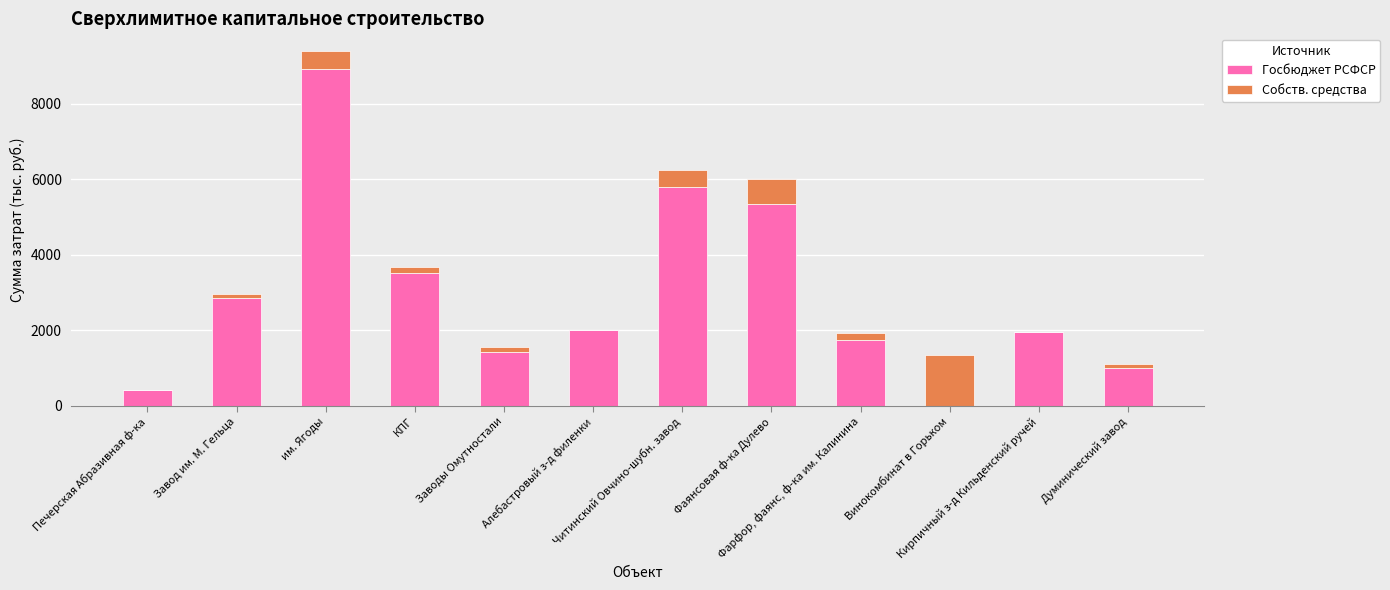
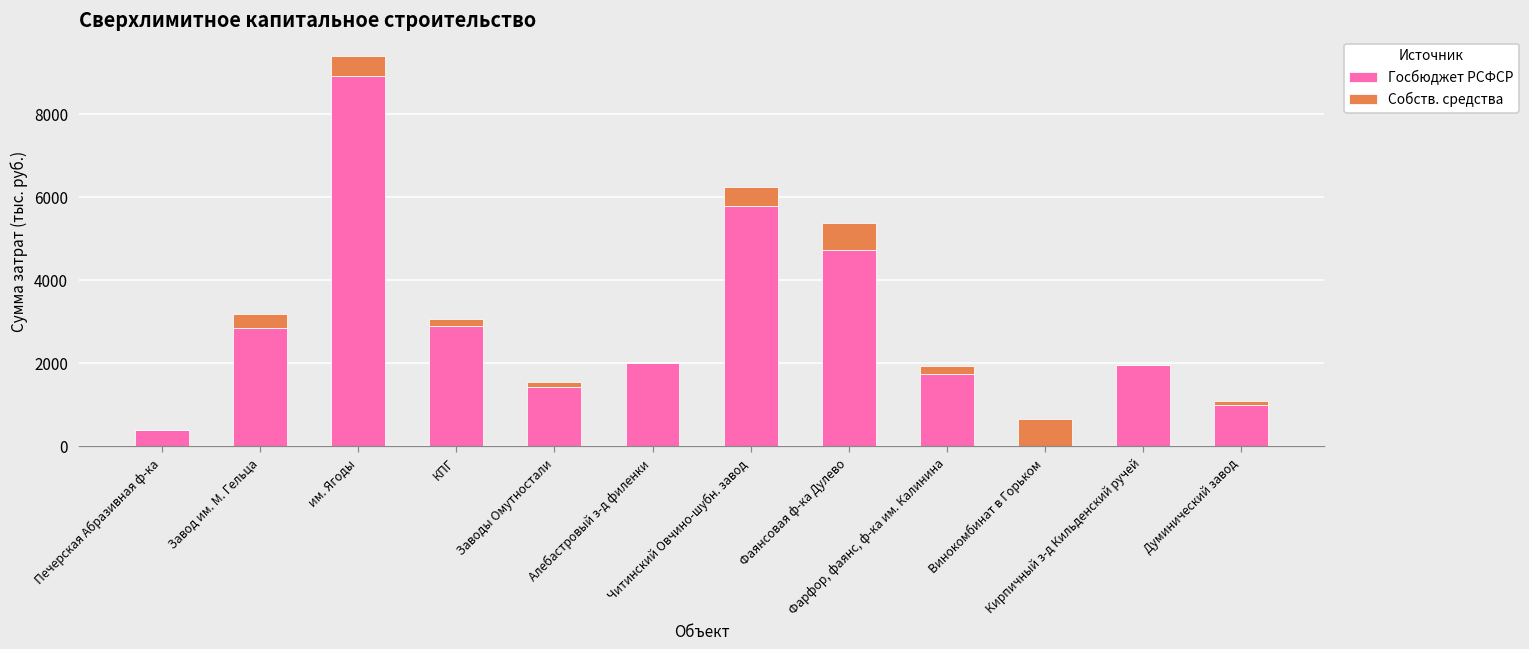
  {
    "Госбюджет РСФСР": {
      "Печерская Абразивная ф-ка": 400,
      "Завод им. М. Гельца": 2800,
      "им. Ягоды": 8900,
-     "КПГ": 3500,
+     "КПГ": 2900,
      "Заводы Омутностали": 1400,
      "Алебастровый з-д филенки": 2000,
      "Читинский Овчино-шубн. завод": 5800,
-     "Фаянсовая ф-ка Дулево": 5400,
+     "Фаянсовая ф-ка Дулево": 4700,
      "Фарфор, фаянс, ф-ка им. Калинина": 1700,
      "Винокомбинат в Горьком": 0,
      "Кирпичный з-д Кильденский ручей": 2000,
      "Думинический завод": 1000
    },
    "Собств. средства": {
      "Печерская Абразивная ф-ка": 0,
-     "Завод им. М. Гельца": 100,
+     "Завод им. М. Гельца": 400,
      "им. Ягоды": 500,
      "КПГ": 200,
      "Заводы Омутностали": 100,
      "Алебастровый з-д филенки": 0,
      "Читинский Овчино-шубн. завод": 500,
      "Фаянсовая ф-ка Дулево": 600,
      "Фарфор, фаянс, ф-ка им. Калинина": 200,
-     "Винокомбинат в Горьком": 1400,
+     "Винокомбинат в Горьком": 700,
      "Кирпичный з-д Кильденский ручей": 0,
      "Думинический завод": 100
    }
  }
